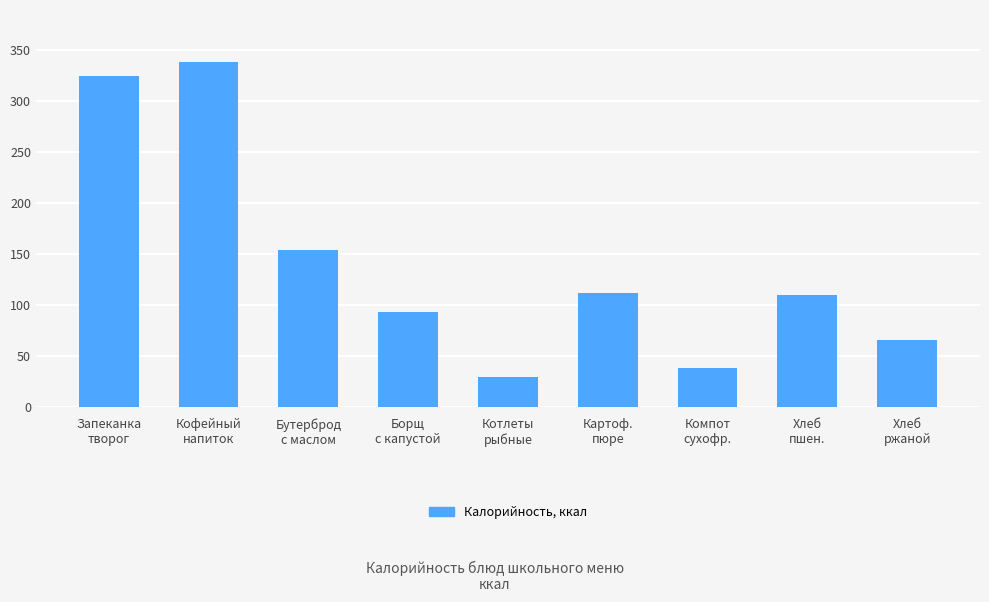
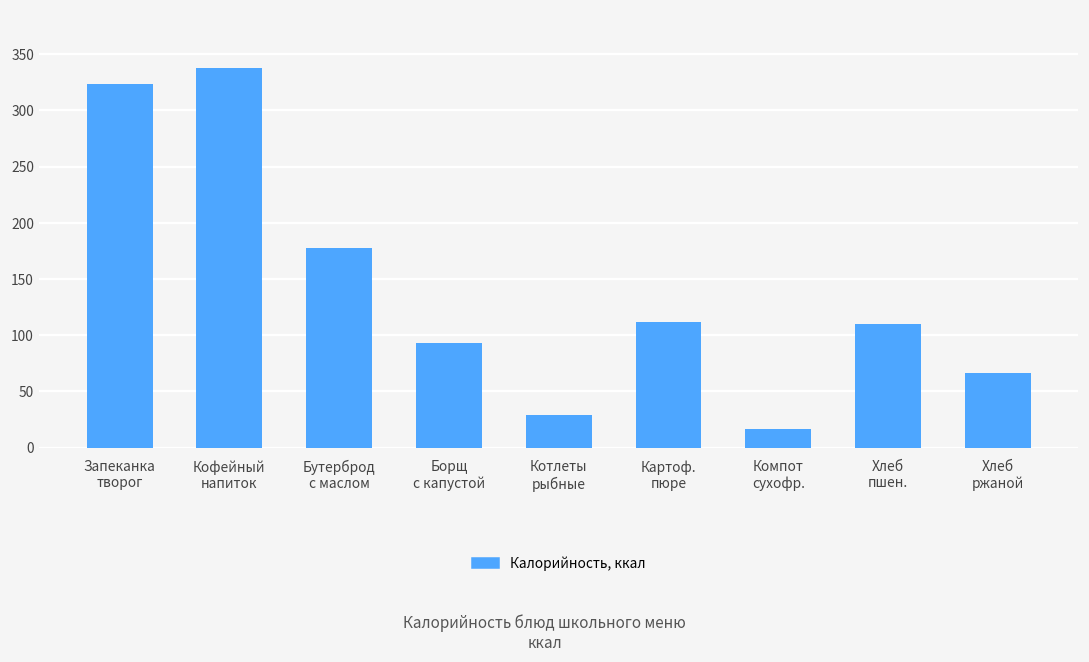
  {
    "Запеканка творог": 324,
    "Кофейный напиток": 338,
-   "Бутерброд с маслом": 154,
+   "Бутерброд с маслом": 178,
    "Борщ с капустой": 93,
    "Котлеты рыбные": 29,
    "Картоф. пюре": 112,
-   "Компот сухофр.": 38,
+   "Компот сухофр.": 17,
    "Хлеб пшен.": 110,
    "Хлеб ржаной": 66
  }
